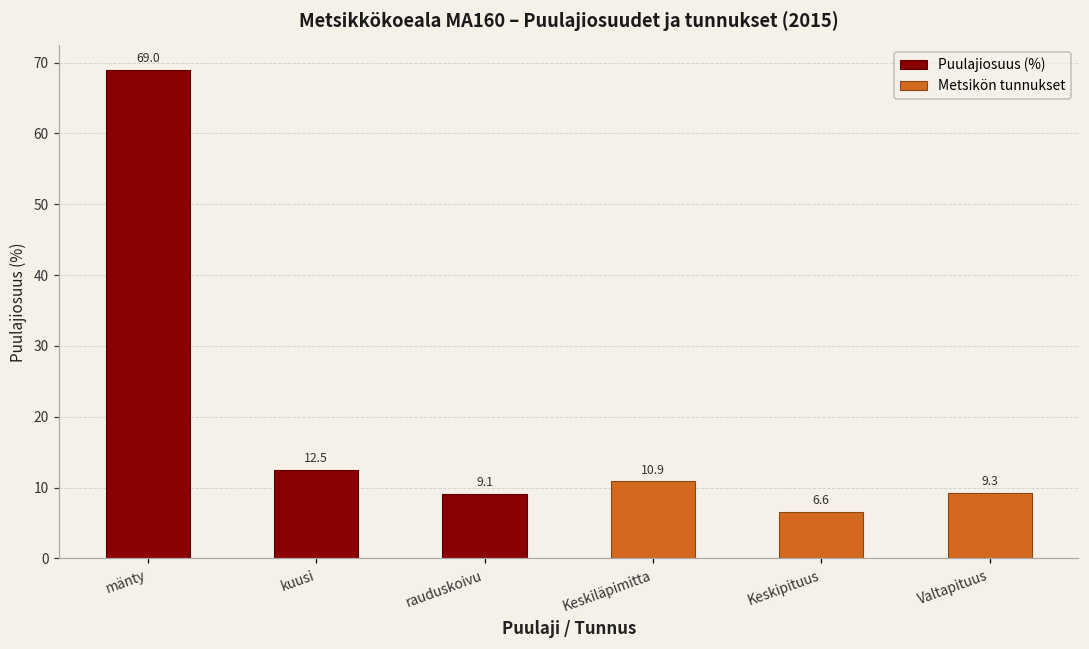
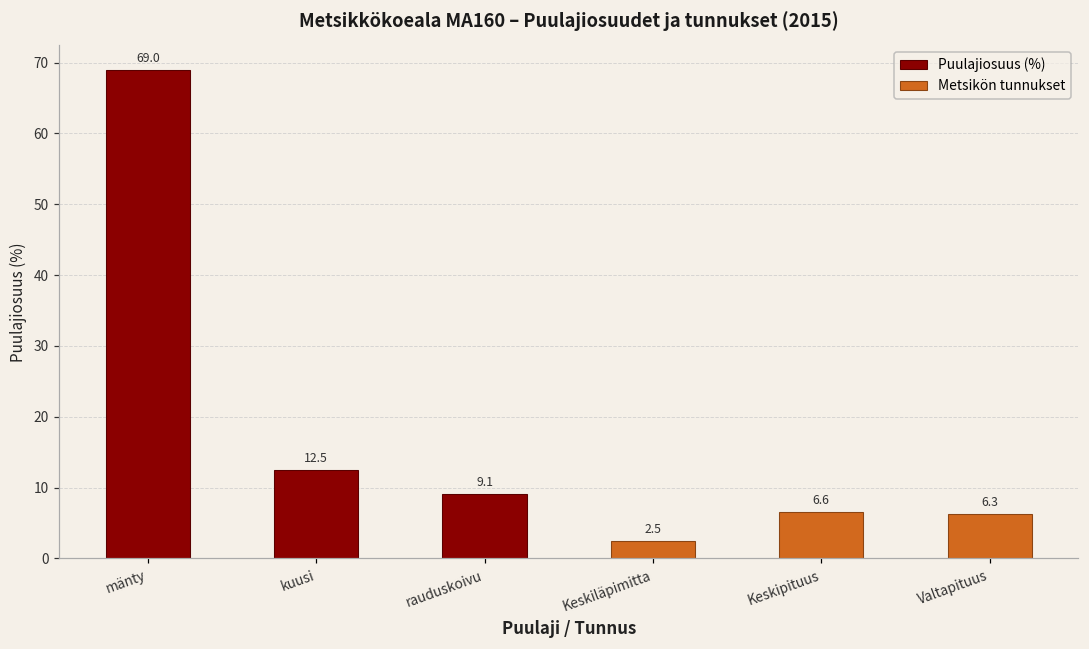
  {
    "Puulajiosuus (%)": {
      "mänty": 69.0,
      "kuusi": 12.5,
      "rauduskoivu": 9.1
    },
    "Metsikön tunnukset": {
-     "Keskiläpimitta": 10.9,
+     "Keskiläpimitta": 2.5,
      "Keskipituus": 6.6,
-     "Valtapituus": 9.3
+     "Valtapituus": 6.3
    }
  }
